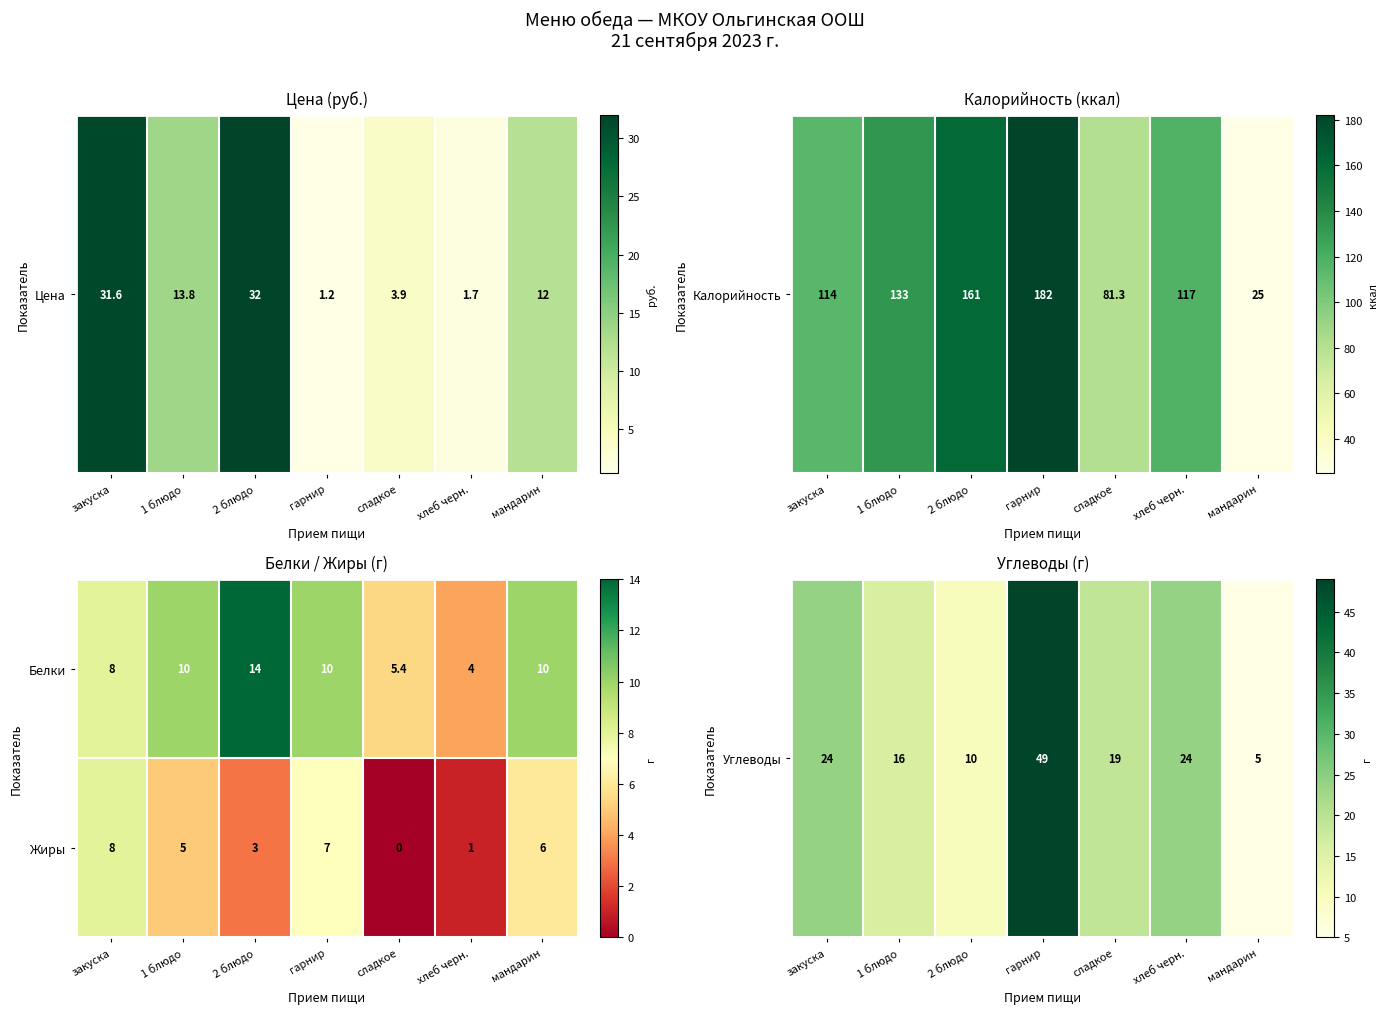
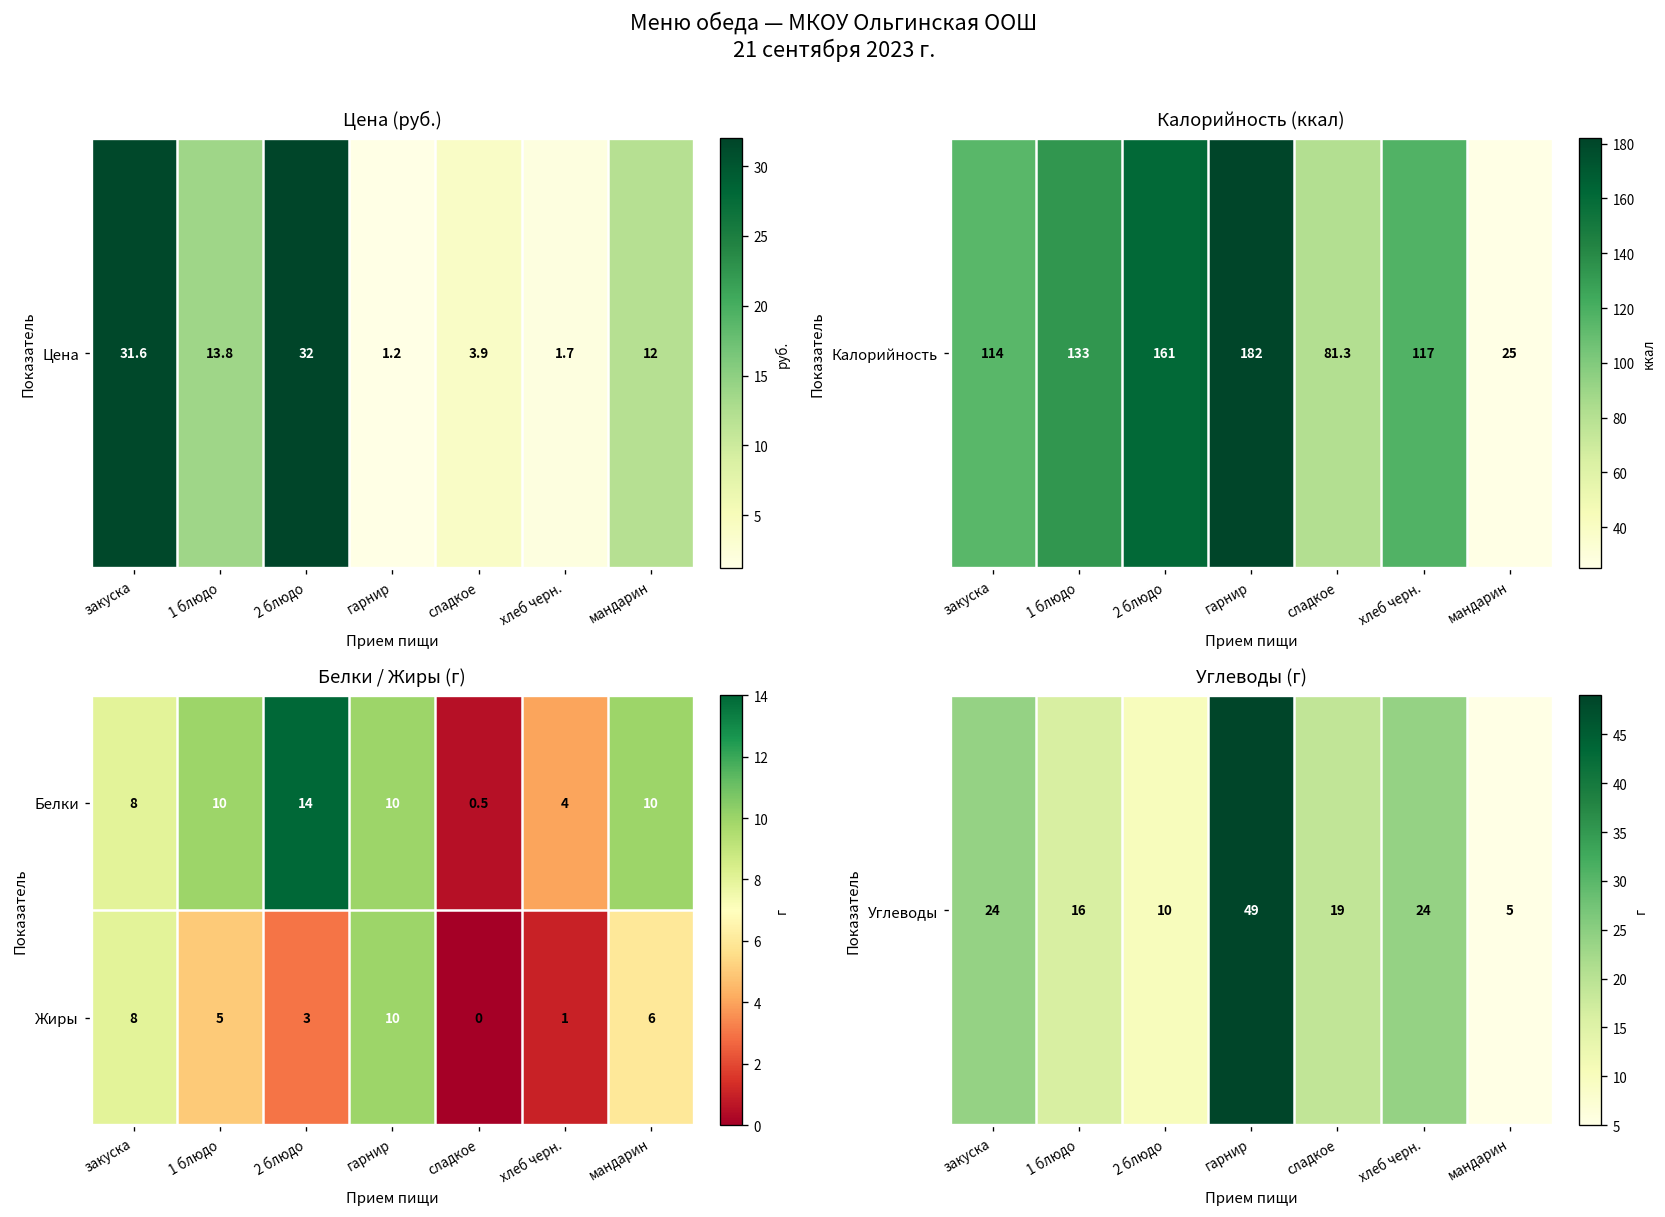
  {
    "Цена (руб.)": {
      "Цена": {
        "закуска": 31.6,
        "1 блюдо": 13.8,
        "2 блюдо": 32,
        "гарнир": 1.2,
        "сладкое": 3.9,
        "хлеб черн.": 1.7,
        "мандарин": 12
      }
    },
    "Калорийность (ккал)": {
      "Калорийность": {
        "закуска": 114,
        "1 блюдо": 133,
        "2 блюдо": 161,
        "гарнир": 182,
        "сладкое": 81.3,
        "хлеб черн.": 117,
        "мандарин": 25
      }
    },
    "Белки / Жиры (г)": {
      "Белки": {
        "закуска": 8,
        "1 блюдо": 10,
        "2 блюдо": 14,
        "гарнир": 10,
-       "сладкое": 5.4,
+       "сладкое": 0.5,
        "хлеб черн.": 4,
        "мандарин": 10
      },
      "Жиры": {
        "закуска": 8,
        "1 блюдо": 5,
        "2 блюдо": 3,
-       "гарнир": 7,
+       "гарнир": 10,
        "сладкое": 0,
        "хлеб черн.": 1,
        "мандарин": 6
      }
    },
    "Углеводы (г)": {
      "Углеводы": {
        "закуска": 24,
        "1 блюдо": 16,
        "2 блюдо": 10,
        "гарнир": 49,
        "сладкое": 19,
        "хлеб черн.": 24,
        "мандарин": 5
      }
    }
  }
